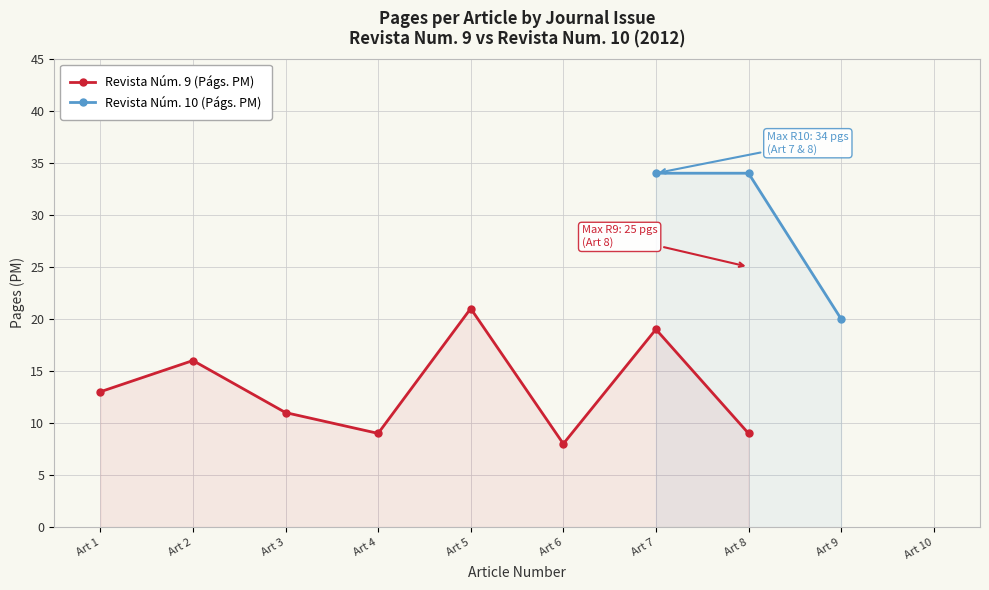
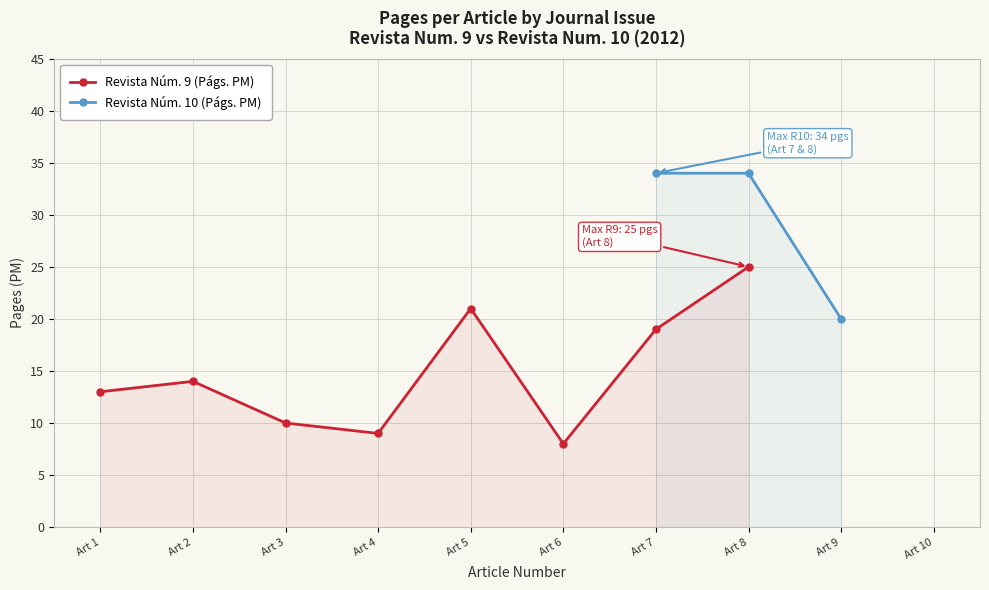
  {
    "Revista Núm. 9 (Págs. PM)": {
      "Art 1": 13,
-     "Art 2": 16,
-     "Art 3": 11,
+     "Art 2": 14,
+     "Art 3": 10,
      "Art 4": 9,
      "Art 5": 21,
      "Art 6": 8,
      "Art 7": 19,
-     "Art 8": 9
+     "Art 8": 25
    },
    "Revista Núm. 10 (Págs. PM)": {
      "Art 7": 34,
      "Art 9": 20
    }
  }
